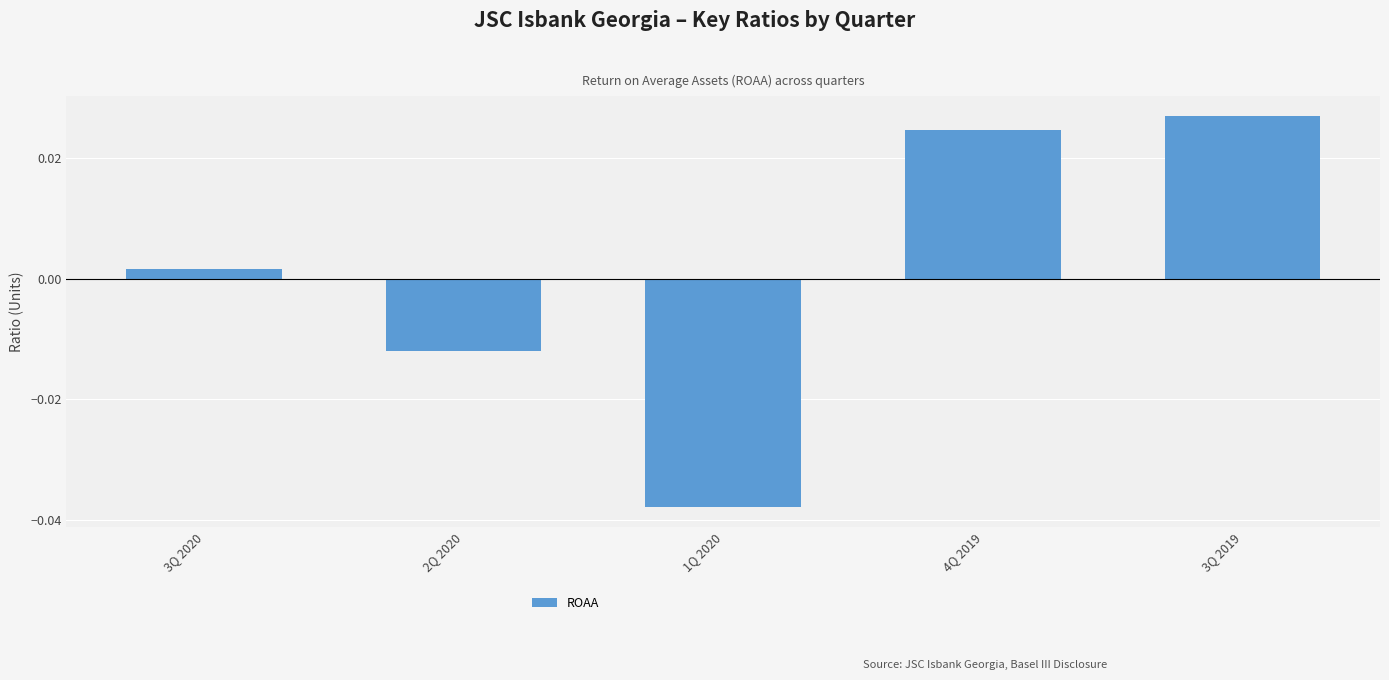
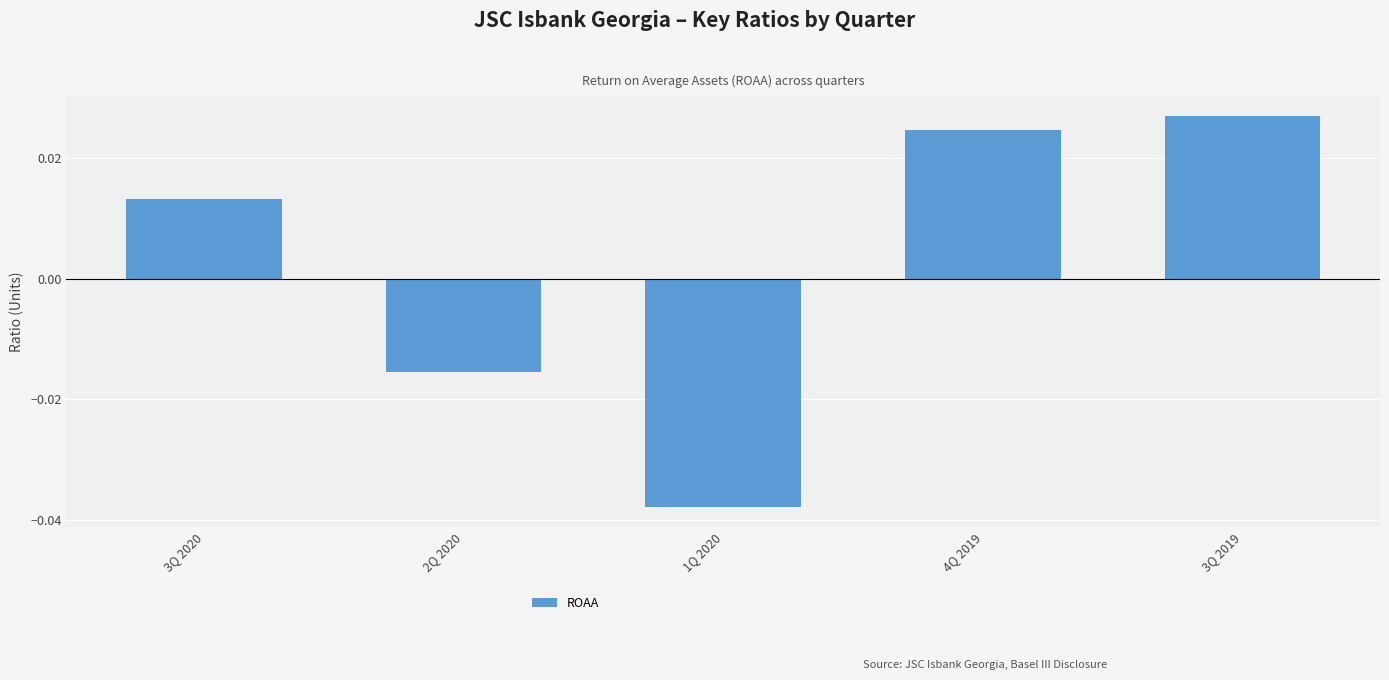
  {
-   "3Q 2020": 0.002,
-   "2Q 2020": -0.012,
+   "3Q 2020": 0.013,
+   "2Q 2020": -0.015,
    "1Q 2020": -0.038,
    "4Q 2019": 0.025,
    "3Q 2019": 0.027
  }
